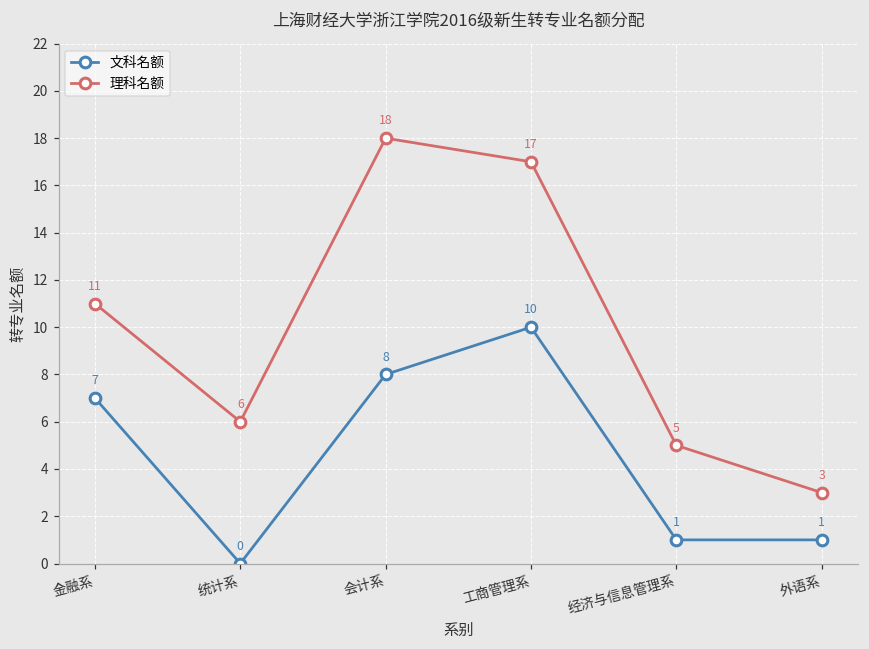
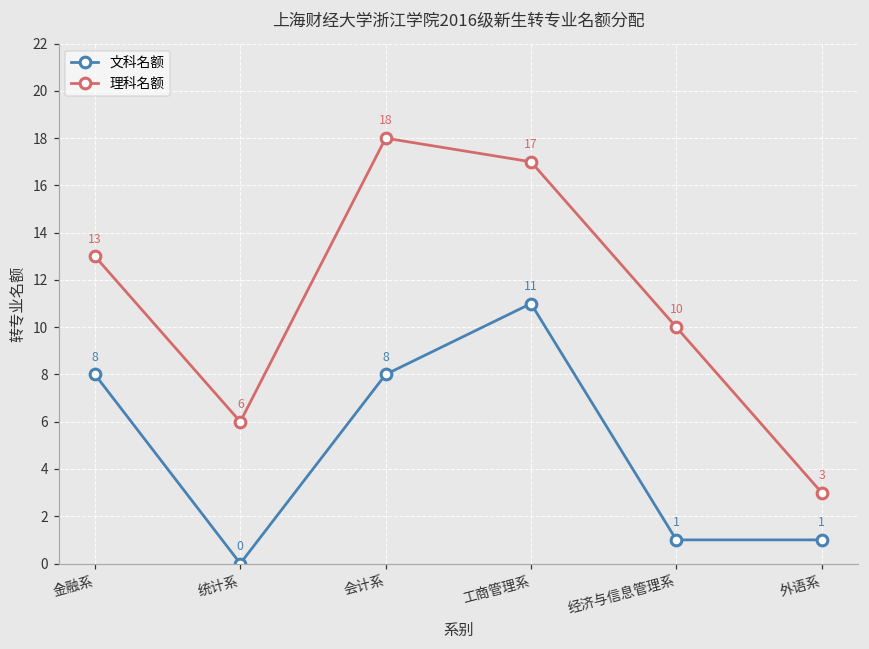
  {
    "文科名额": {
-     "金融系": 7,
+     "金融系": 8,
      "统计系": 0,
      "会计系": 8,
-     "工商管理系": 10,
+     "工商管理系": 11,
      "经济与信息管理系": 1,
      "外语系": 1
    },
    "理科名额": {
-     "金融系": 11,
+     "金融系": 13,
      "统计系": 6,
      "会计系": 18,
      "工商管理系": 17,
-     "经济与信息管理系": 5,
+     "经济与信息管理系": 10,
      "外语系": 3
    }
  }
